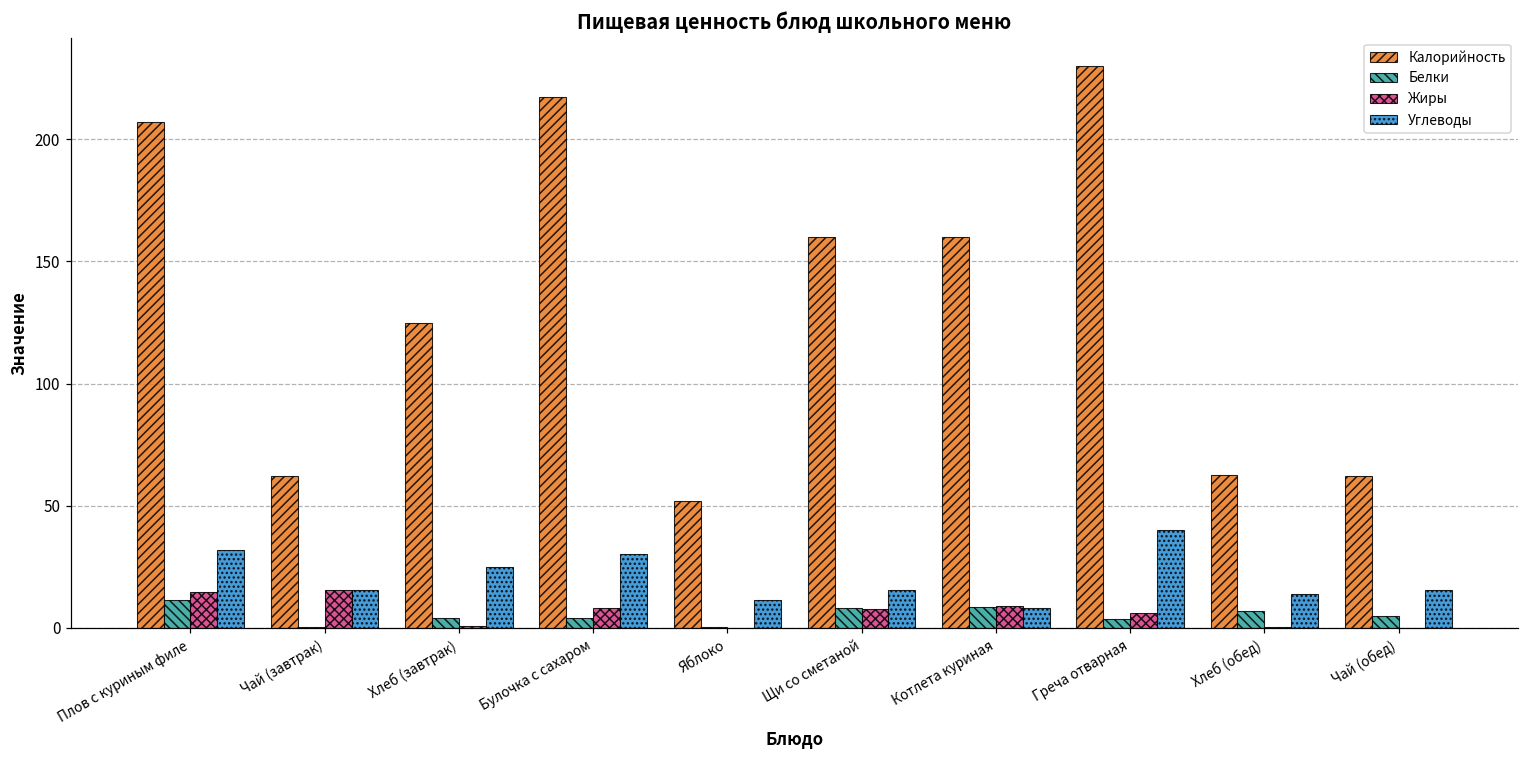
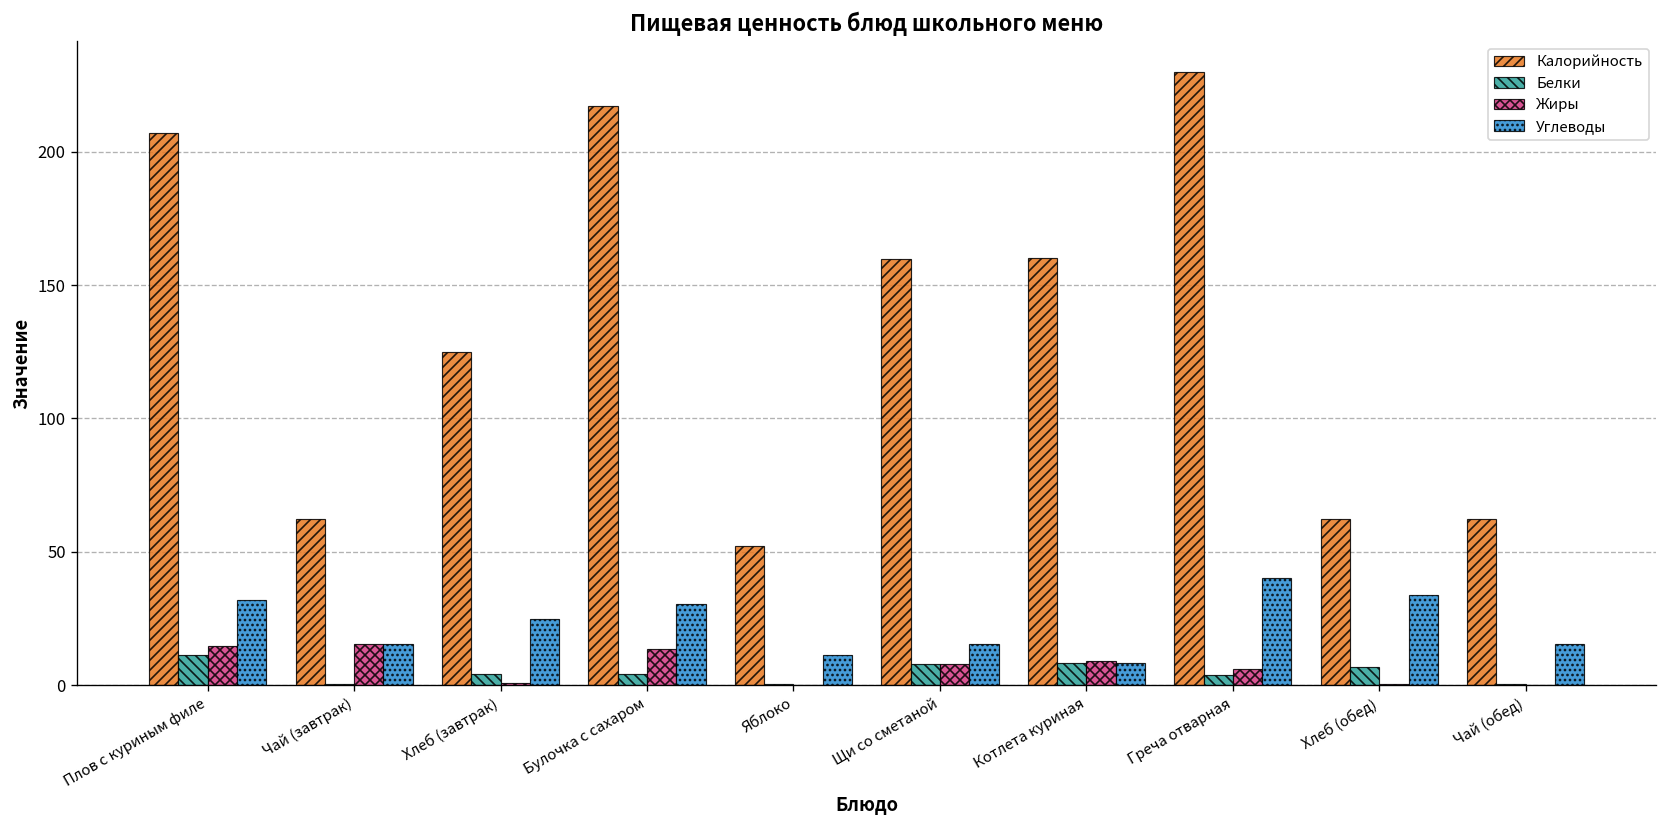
  {
    "Калорийность": {
      "Плов с куриным филе": 207,
      "Чай (завтрак)": 62,
      "Хлеб (завтрак)": 125,
      "Булочка с сахаром": 217,
      "Яблоко": 52,
      "Щи со сметаной": 160,
      "Котлета куриная": 160,
      "Греча отварная": 230,
      "Хлеб (обед)": 62,
      "Чай (обед)": 62
    },
    "Белки": {
      "Плов с куриным филе": 11,
      "Хлеб (завтрак)": 4,
      "Булочка с сахаром": 4,
      "Щи со сметаной": 8,
      "Котлета куриная": 8,
      "Греча отварная": 4,
      "Хлеб (обед)": 7,
-     "Чай (обед)": 5
+     "Чай (обед)": 0
    },
    "Жиры": {
      "Плов с куриным филе": 15,
      "Чай (завтрак)": 15,
-     "Булочка с сахаром": 8,
+     "Булочка с сахаром": 13,
      "Щи со сметаной": 8,
      "Котлета куриная": 9,
      "Греча отварная": 6,
      "Чай (обед)": 0
    },
    "Углеводы": {
      "Плов с куриным филе": 32,
      "Чай (завтрак)": 15,
      "Хлеб (завтрак)": 25,
      "Булочка с сахаром": 30,
      "Яблоко": 11,
      "Щи со сметаной": 15,
      "Котлета куриная": 8,
      "Греча отварная": 40,
-     "Хлеб (обед)": 14,
+     "Хлеб (обед)": 34,
      "Чай (обед)": 15
    }
  }
